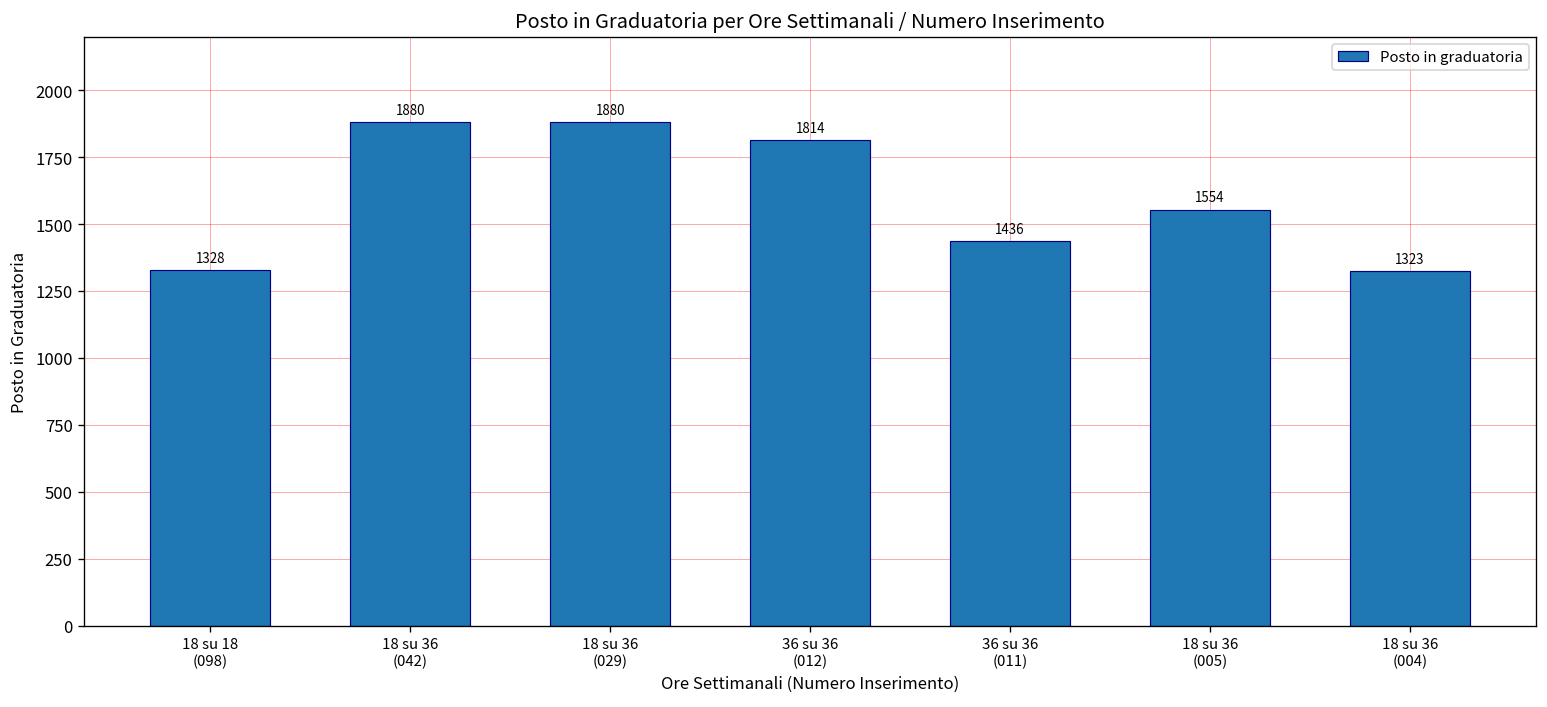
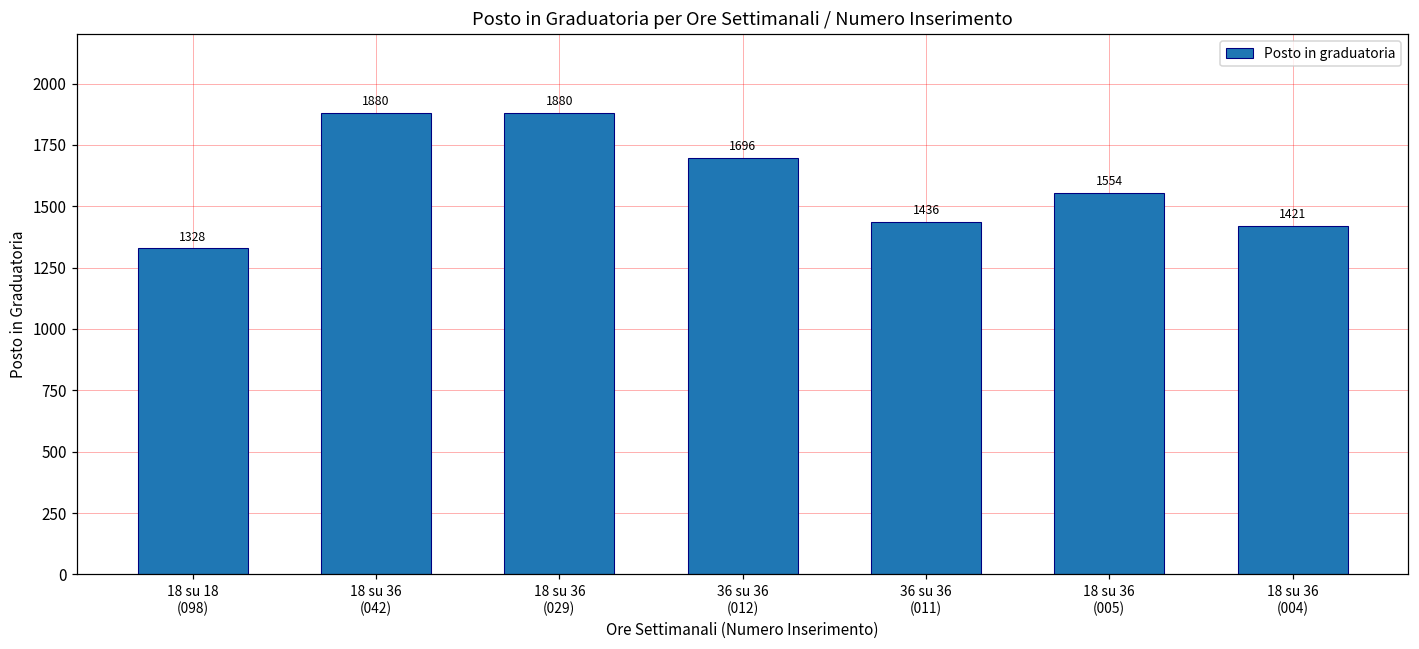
  {
    "18 su 18 (098)": 1328,
    "18 su 36 (042)": 1880,
    "18 su 36 (029)": 1880,
-   "36 su 36 (012)": 1814,
+   "36 su 36 (012)": 1696,
    "36 su 36 (011)": 1436,
    "18 su 36 (005)": 1554,
-   "18 su 36 (004)": 1323
+   "18 su 36 (004)": 1421
  }
